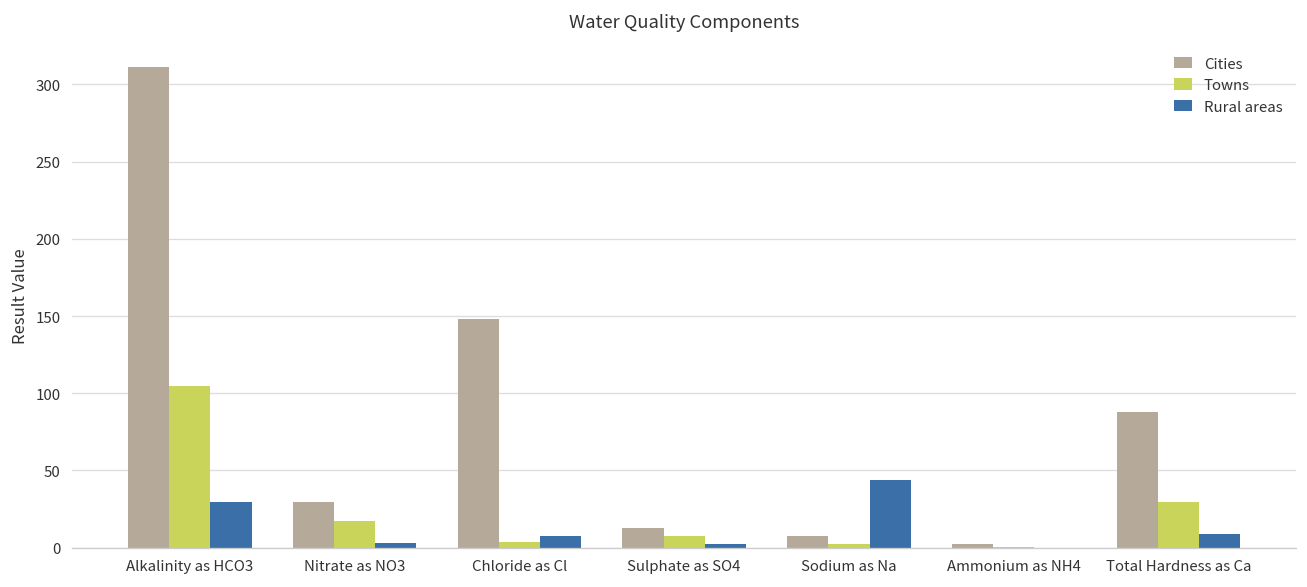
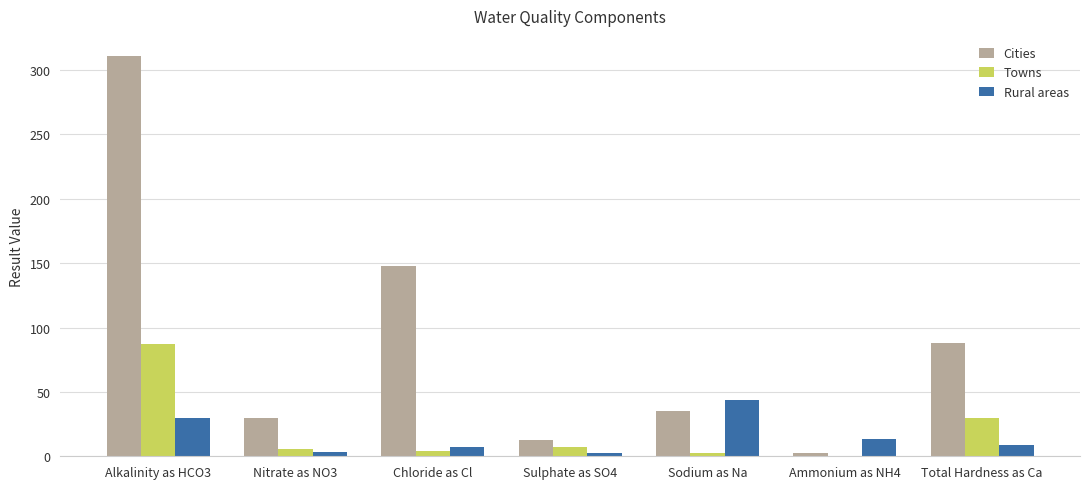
  {
    "Cities": {
      "Alkalinity as HCO3": 311,
      "Nitrate as NO3": 30,
      "Chloride as Cl": 148,
      "Sulphate as SO4": 13,
-     "Sodium as Na": 8,
+     "Sodium as Na": 35,
      "Ammonium as NH4": 3,
      "Total Hardness as Ca": 88
    },
    "Towns": {
-     "Alkalinity as HCO3": 105,
-     "Nitrate as NO3": 17,
+     "Alkalinity as HCO3": 87,
+     "Nitrate as NO3": 6,
      "Chloride as Cl": 4,
      "Sulphate as SO4": 8,
      "Sodium as Na": 3,
      "Total Hardness as Ca": 30
    },
    "Rural areas": {
      "Alkalinity as HCO3": 30,
      "Nitrate as NO3": 3,
      "Chloride as Cl": 8,
      "Sulphate as SO4": 3,
      "Sodium as Na": 44,
-     "Ammonium as NH4": 0,
+     "Ammonium as NH4": 13,
      "Total Hardness as Ca": 9
    }
  }
